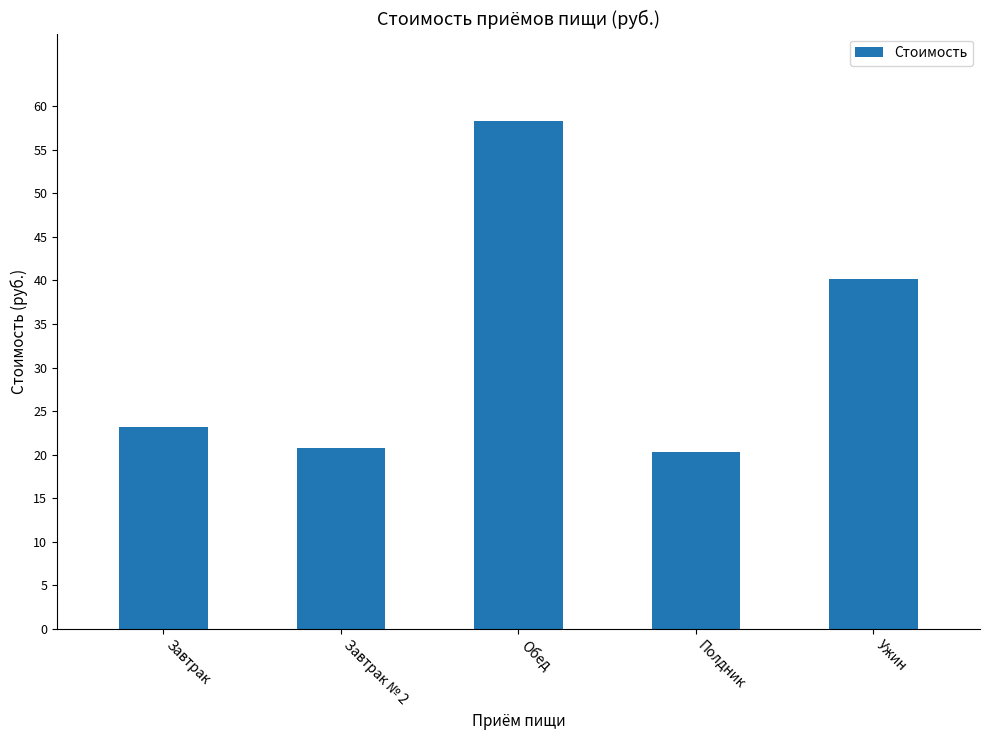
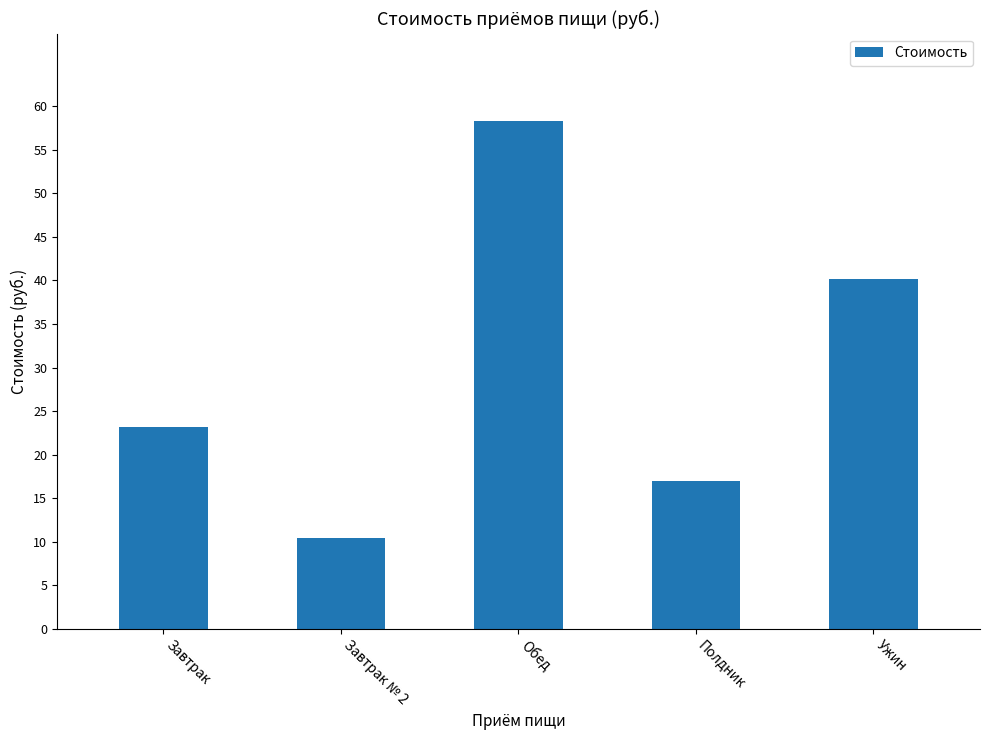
  {
    "Завтрак": 23,
-   "Завтрак № 2": 21,
+   "Завтрак № 2": 10,
    "Обед": 58,
-   "Полдник": 20,
+   "Полдник": 17,
    "Ужин": 40
  }
